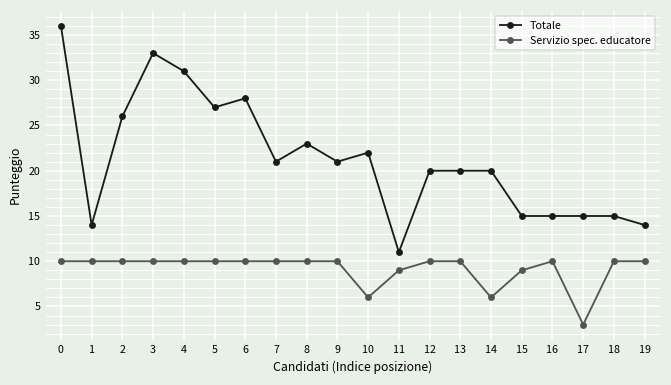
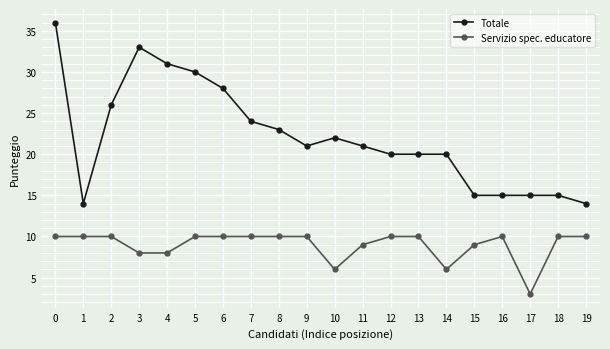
  {
    "Totale": {
      "0": 36,
      "1": 14,
      "2": 26,
      "3": 33,
      "4": 31,
-     "5": 27,
+     "5": 30,
      "6": 28,
-     "7": 21,
+     "7": 24,
      "8": 23,
      "9": 21,
      "10": 22,
-     "11": 11,
+     "11": 21,
      "12": 20,
      "13": 20,
      "14": 20,
      "15": 15,
      "16": 15,
      "17": 15,
      "18": 15,
      "19": 14
    },
    "Servizio spec. educatore": {
      "0": 10,
      "1": 10,
      "2": 10,
-     "3": 10,
-     "4": 10,
+     "3": 8,
+     "4": 8,
      "5": 10,
      "6": 10,
      "7": 10,
      "8": 10,
      "9": 10,
      "10": 6,
      "11": 9,
      "12": 10,
      "13": 10,
      "14": 6,
      "15": 9,
      "16": 10,
      "17": 3,
      "18": 10,
      "19": 10
    }
  }
